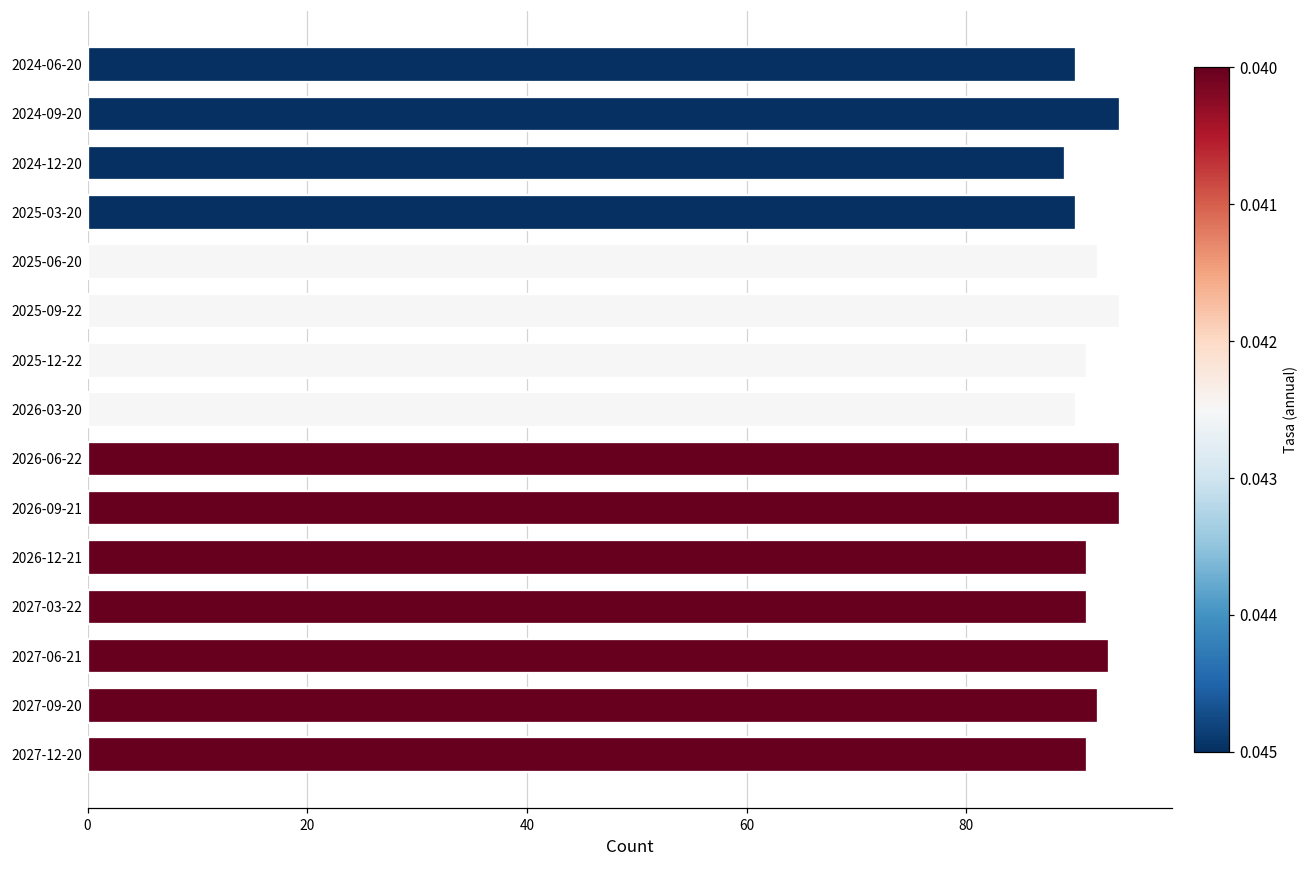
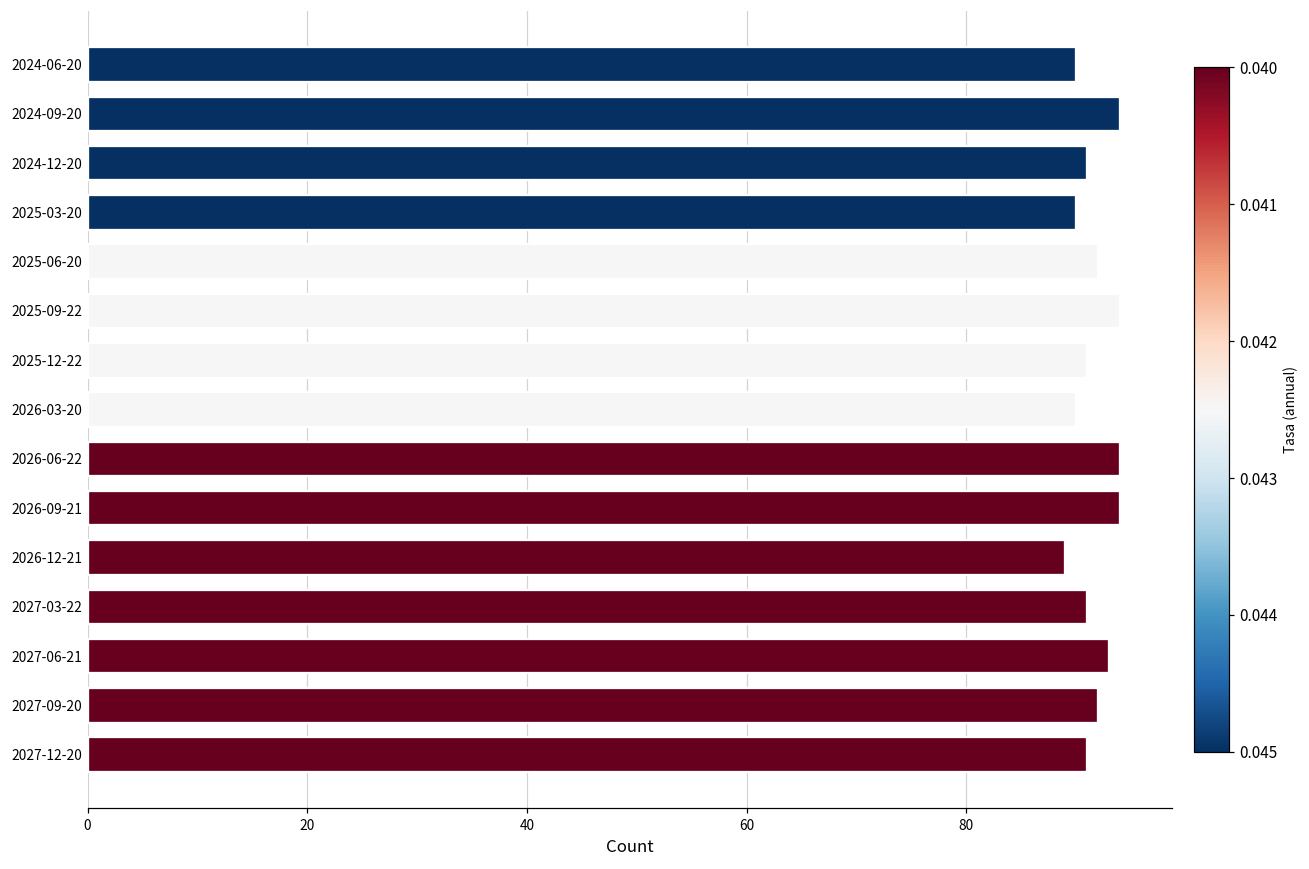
  {
    "2024-06-20": 90,
    "2024-09-20": 94,
-   "2024-12-20": 89,
+   "2024-12-20": 91,
    "2025-03-20": 90,
    "2025-06-20": 92,
    "2025-09-22": 94,
    "2025-12-22": 91,
    "2026-03-20": 90,
    "2026-06-22": 94,
    "2026-09-21": 94,
-   "2026-12-21": 91,
+   "2026-12-21": 89,
    "2027-03-22": 91,
    "2027-06-21": 93,
    "2027-09-20": 92,
    "2027-12-20": 91
  }
